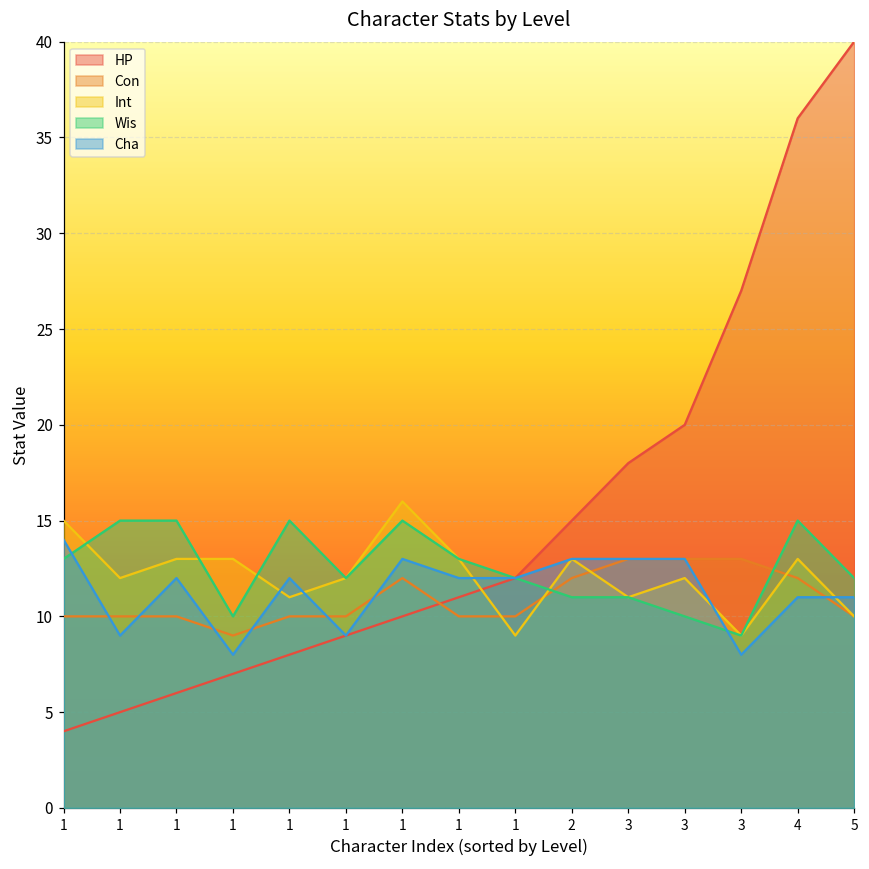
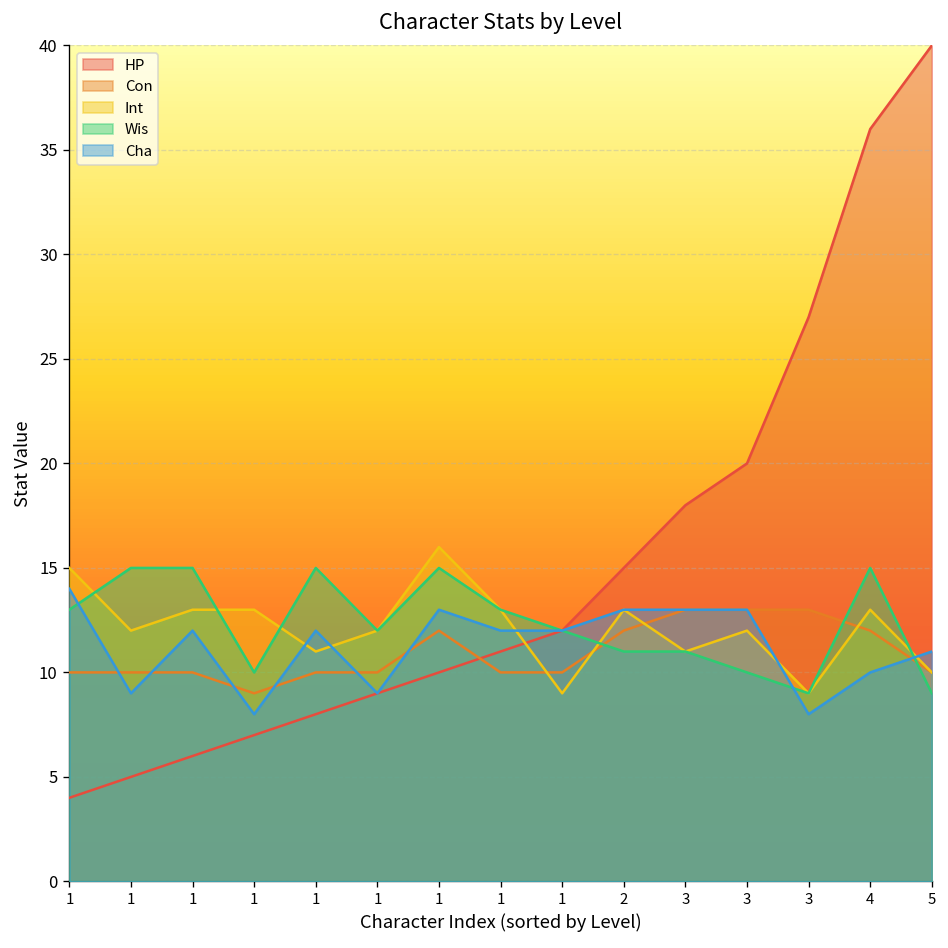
  {
    "Wis": {
      "2": 11,
      "4": 15,
-     "5": 12
+     "5": 9
    },
    "Cha": {
-     "4": 11,
+     "4": 10,
      "5": 11
    }
  }
